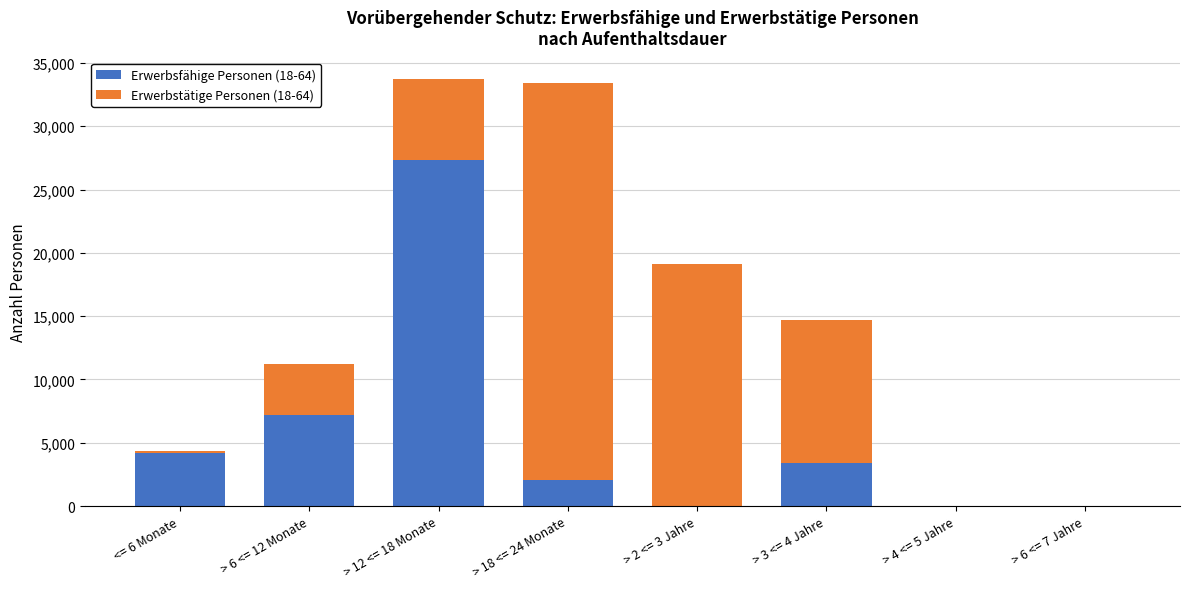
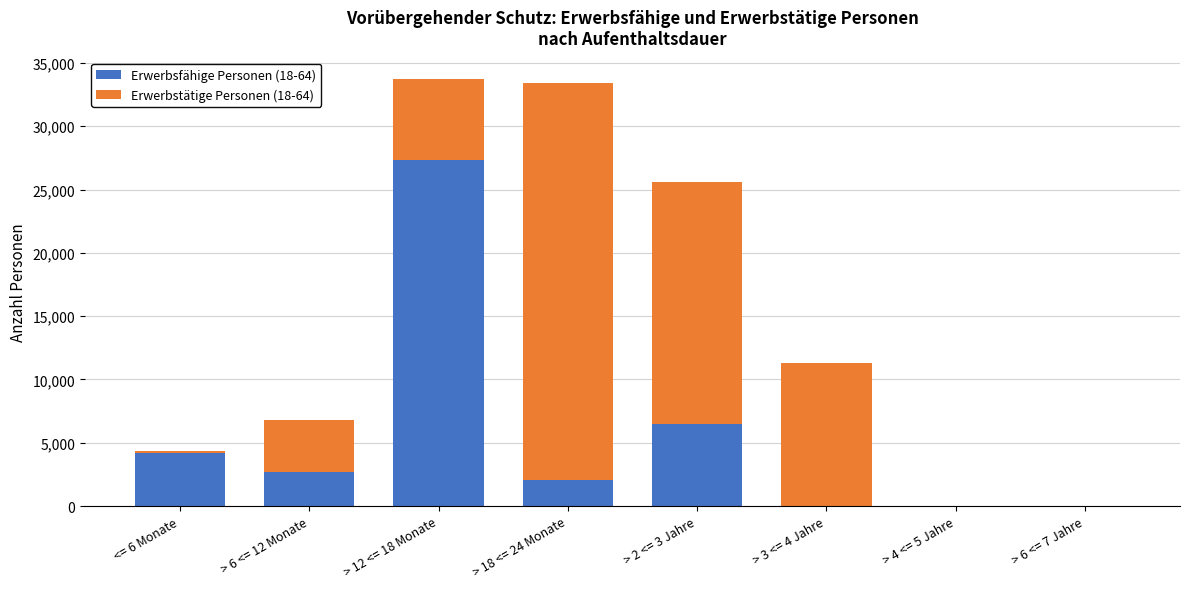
  {
    "Erwerbsfähige Personen (18-64)": {
      "<= 6 Monate": "4,200",
-     "> 6 <= 12 Monate": "7,200",
+     "> 6 <= 12 Monate": "2,700",
      "> 12 <= 18 Monate": "27,300",
      "> 18 <= 24 Monate": "2,100",
-     "> 2 <= 3 Jahre": "0",
-     "> 3 <= 4 Jahre": "3,400"
+     "> 2 <= 3 Jahre": "6,500",
+     "> 3 <= 4 Jahre": "0"
    },
    "Erwerbstätige Personen (18-64)": {
      "> 6 <= 12 Monate": "4,000",
      "> 12 <= 18 Monate": "6,400",
      "> 18 <= 24 Monate": "31,300",
      "> 2 <= 3 Jahre": "19,100",
      "> 3 <= 4 Jahre": "11,300"
    }
  }
